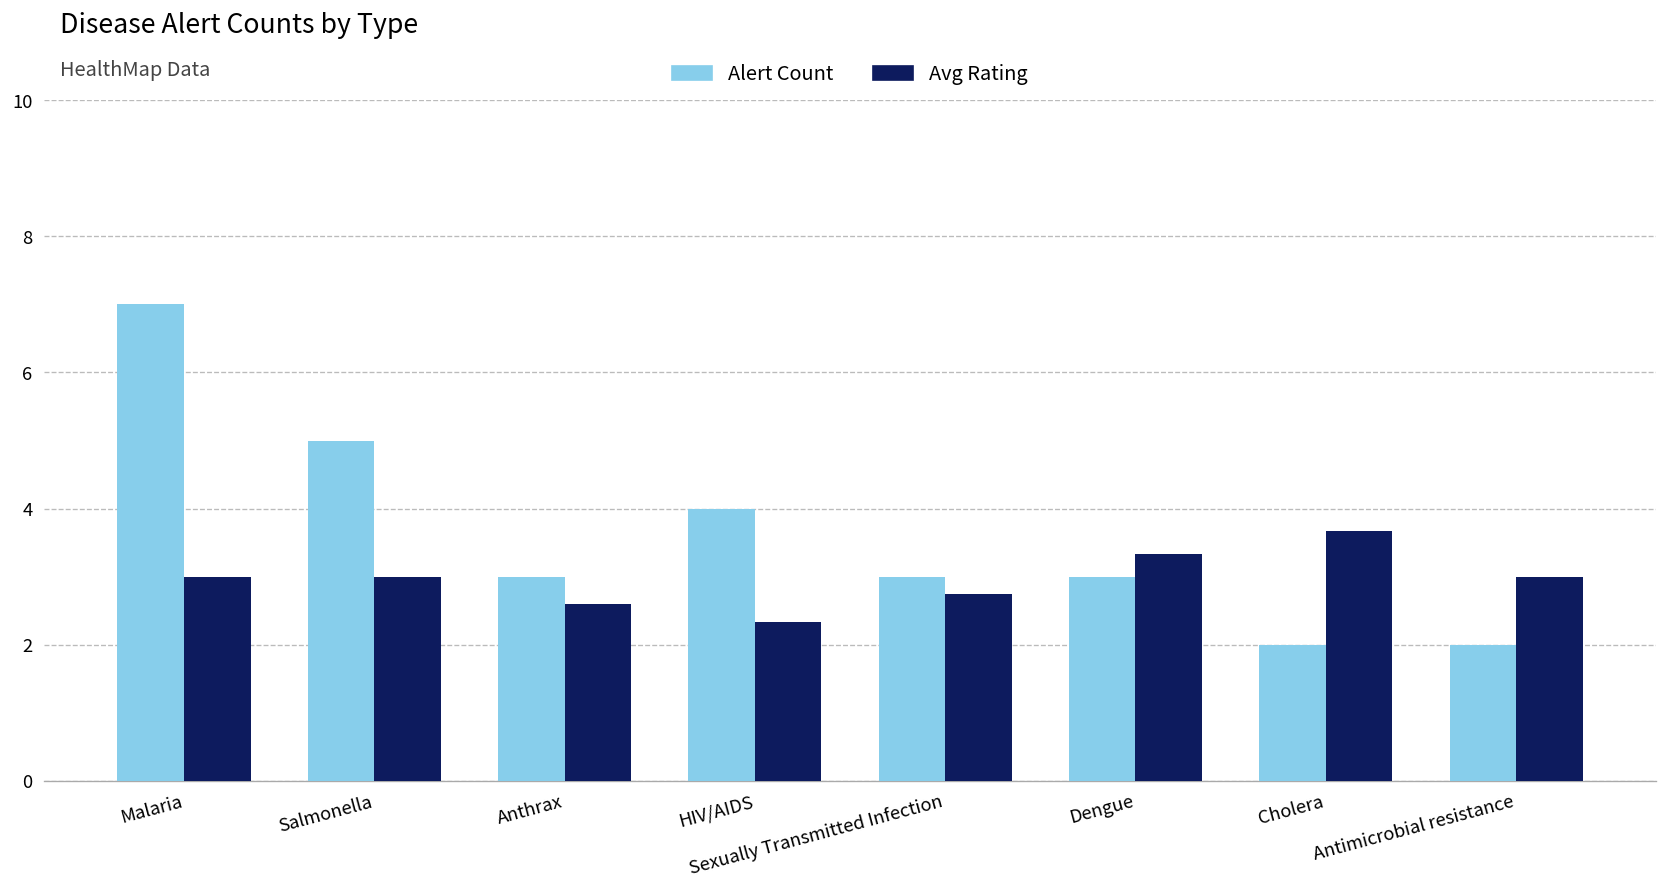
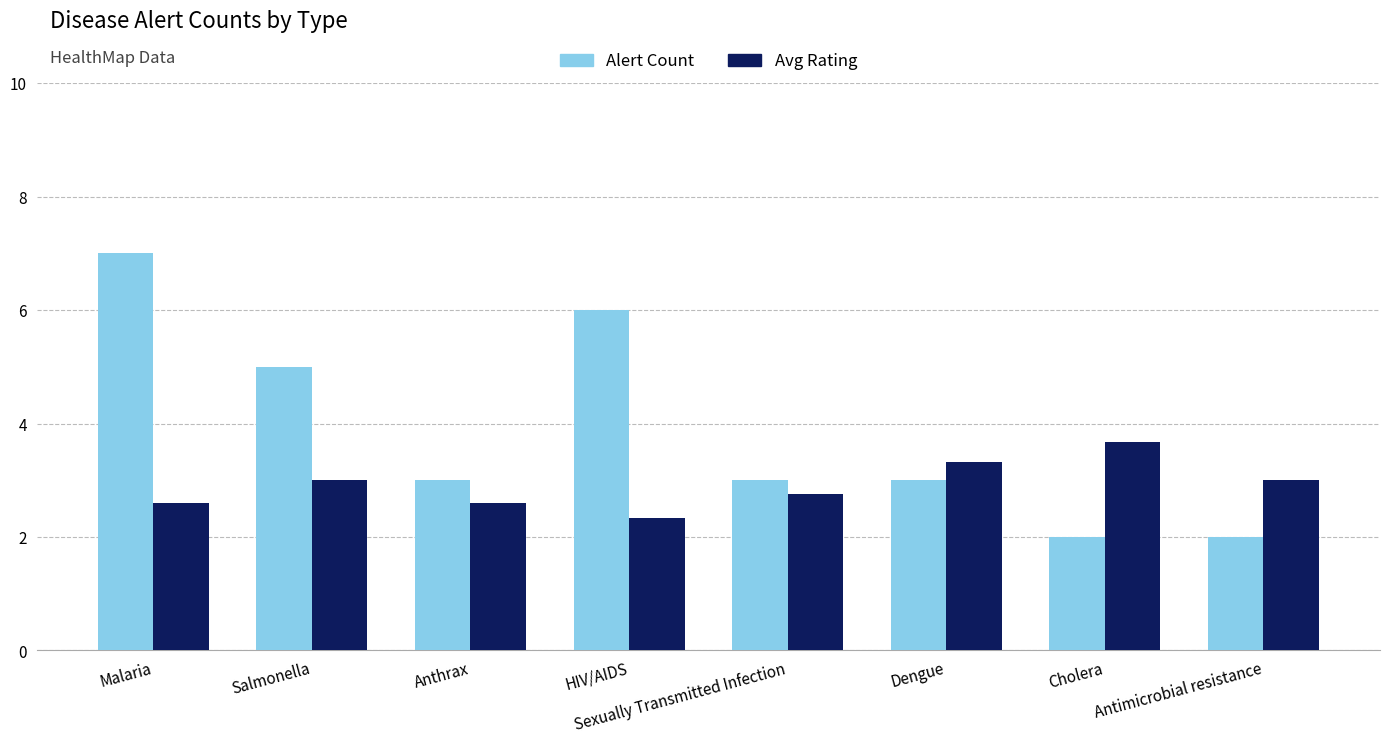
  {
    "Alert Count": {
      "Malaria": 7,
      "Salmonella": 5,
      "Anthrax": 3,
-     "HIV/AIDS": 4,
+     "HIV/AIDS": 6,
      "Sexually Transmitted Infection": 3,
      "Dengue": 3,
      "Cholera": 2,
      "Antimicrobial resistance": 2
    },
    "Avg Rating": {
-     "Malaria": 3.0,
+     "Malaria": 2.6,
      "Salmonella": 3.0,
      "Anthrax": 2.6,
      "HIV/AIDS": 2.3,
      "Sexually Transmitted Infection": 2.8,
      "Dengue": 3.3,
      "Cholera": 3.7,
      "Antimicrobial resistance": 3.0
    }
  }
